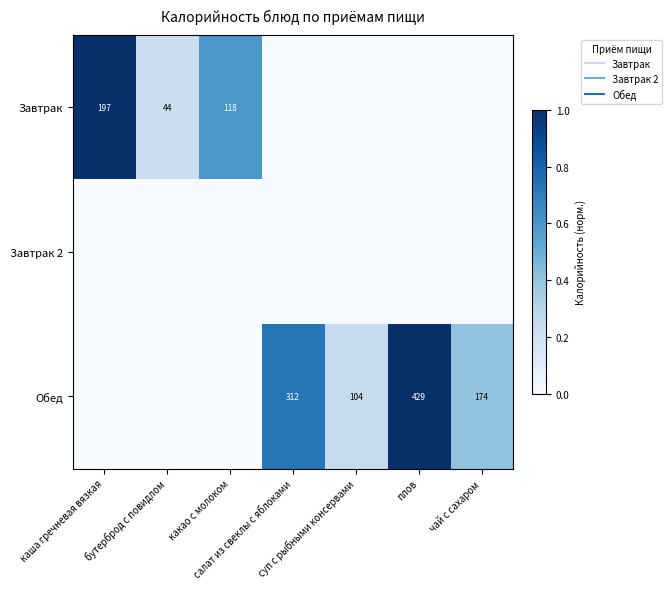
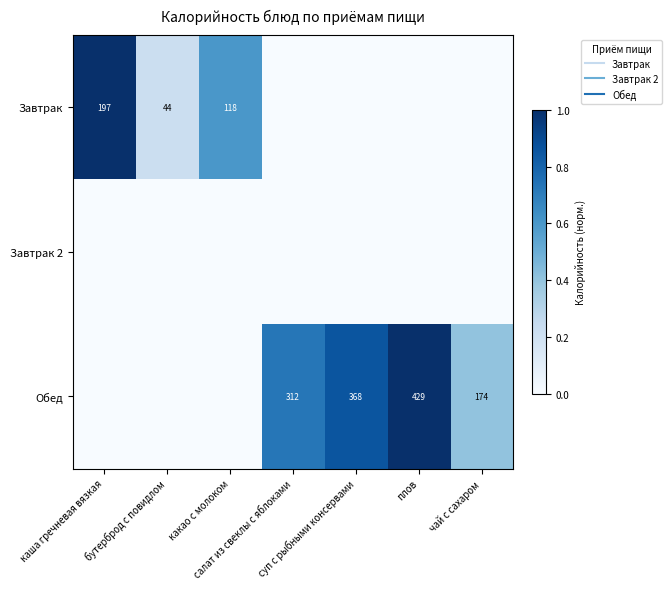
  {
    "Завтрак": {
      "каша гречневая вязкая": 197,
      "бутерброд с повидлом": 44,
      "какао с молоком": 118
    },
    "Обед": {
      "салат из свеклы с яблоками": 312,
-     "суп с рыбными консервами": 104,
+     "суп с рыбными консервами": 368,
      "плов": 429,
      "чай с сахаром": 174
    }
  }
